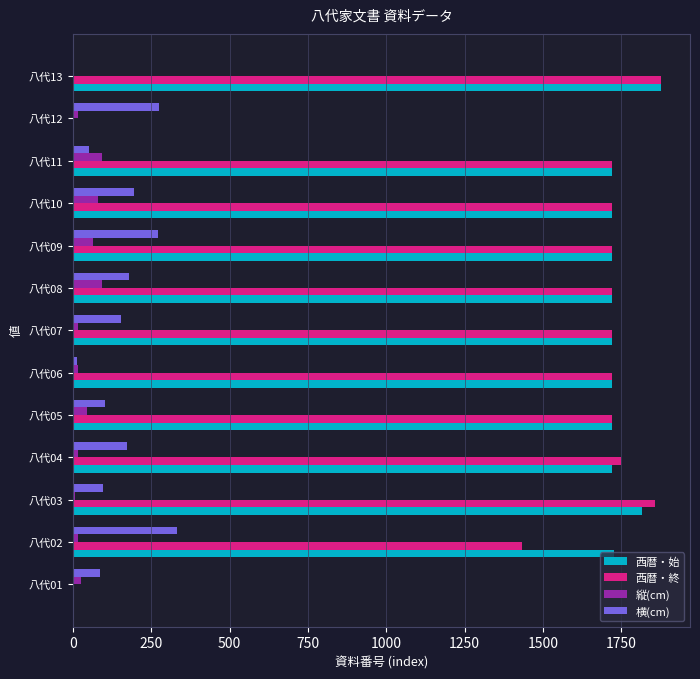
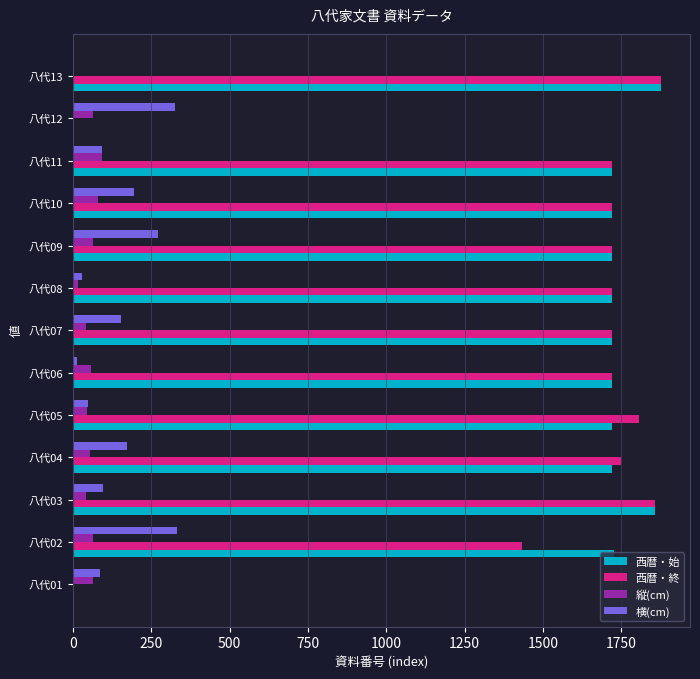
  {
    "西暦・始": {
      "八代13": 1880,
      "八代12": 0,
      "八代11": 1720,
      "八代10": 1720,
      "八代09": 1720,
      "八代08": 1720,
      "八代07": 1720,
      "八代06": 1720,
      "八代05": 1720,
      "八代04": 1720,
-     "八代03": 1820,
+     "八代03": 1860,
      "八代01": 0
    },
    "西暦・終": {
      "八代13": 1880,
      "八代12": 0,
      "八代11": 1720,
      "八代10": 1720,
      "八代09": 1720,
      "八代08": 1720,
      "八代07": 1720,
      "八代06": 1720,
-     "八代05": 1720,
+     "八代05": 1810,
      "八代04": 1750,
      "八代03": 1860,
      "八代02": 1430,
      "八代01": 0
    },
    "縦(cm)": {
      "八代13": 0,
-     "八代12": 20,
+     "八代12": 70,
      "八代11": 90,
      "八代10": 80,
      "八代09": 70,
-     "八代08": 90,
-     "八代07": 20,
-     "八代06": 20,
+     "八代08": 20,
+     "八代07": 40,
+     "八代06": 60,
      "八代05": 50,
-     "八代04": 20,
-     "八代03": 10,
-     "八代02": 20,
-     "八代01": 20
+     "八代04": 50,
+     "八代03": 40,
+     "八代02": 70,
+     "八代01": 60
    },
    "横(cm)": {
      "八代13": 0,
-     "八代12": 280,
-     "八代11": 50,
+     "八代12": 320,
+     "八代11": 90,
      "八代10": 190,
      "八代09": 270,
-     "八代08": 180,
+     "八代08": 30,
      "八代07": 150,
      "八代06": 10,
-     "八代05": 100,
+     "八代05": 50,
      "八代04": 170,
      "八代03": 90,
      "八代02": 330,
      "八代01": 90
    }
  }
